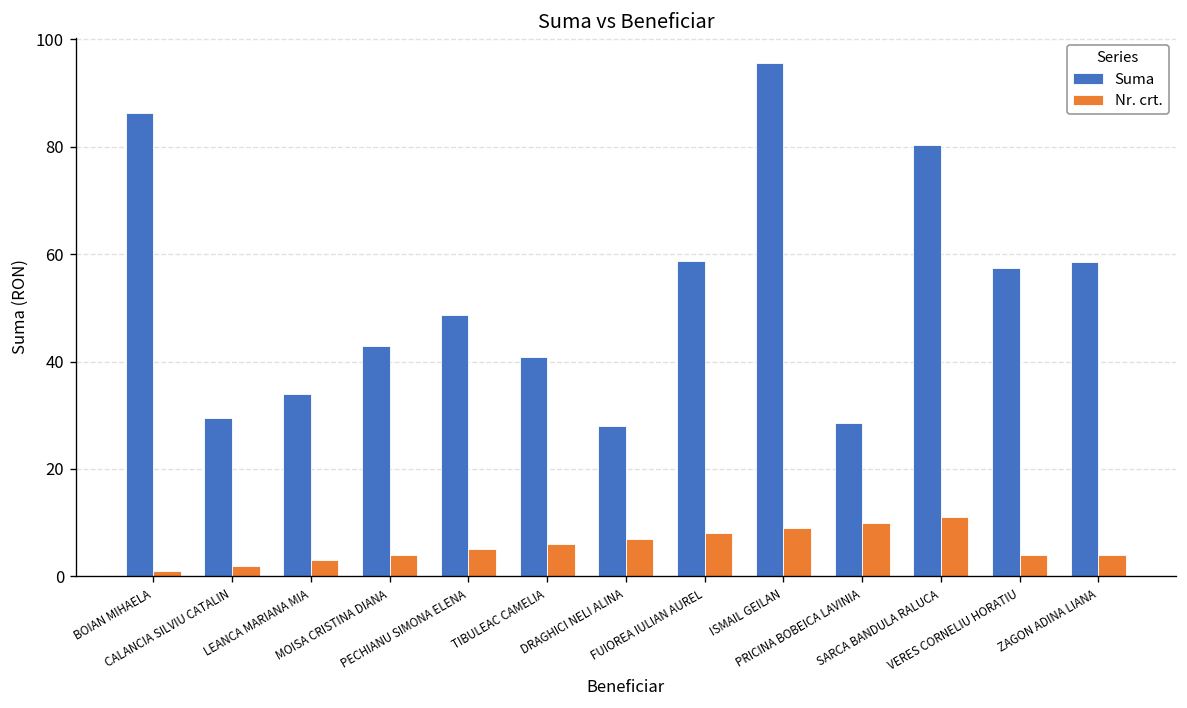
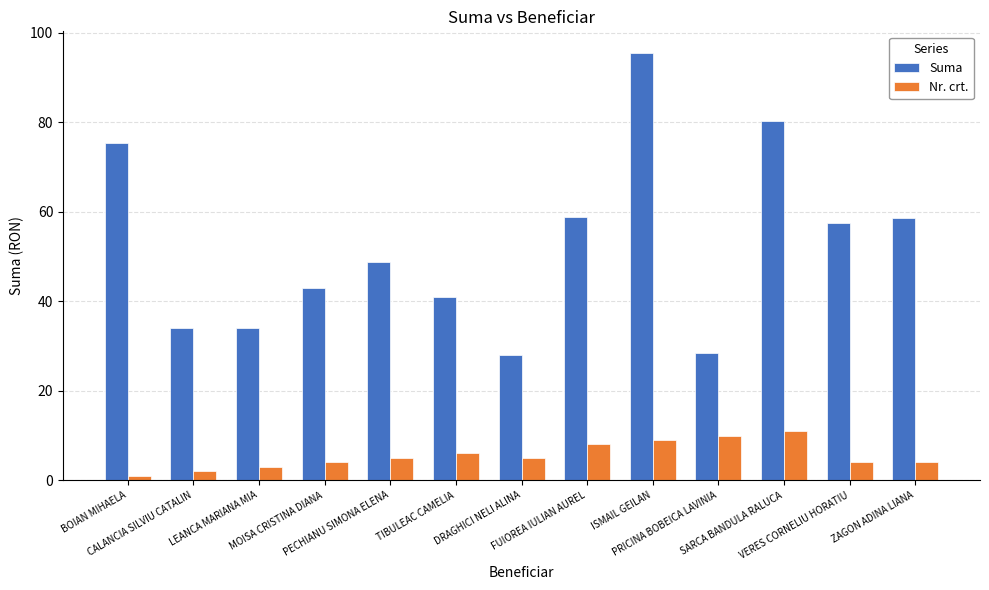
  {
    "Suma": {
-     "BOIAN MIHAELA": 86,
-     "CALANCIA SILVIU CATALIN": 30,
+     "BOIAN MIHAELA": 75,
+     "CALANCIA SILVIU CATALIN": 34,
      "LEANCA MARIANA MIA": 34,
      "MOISA CRISTINA DIANA": 43,
      "PECHIANU SIMONA ELENA": 49,
      "TIBULEAC CAMELIA": 41,
      "DRAGHICI NELI ALINA": 28,
      "FUIOREA IULIAN AUREL": 59,
      "ISMAIL GEILAN": 96,
      "PRICINA BOBEICA LAVINIA": 29,
      "SARCA BANDULA RALUCA": 80,
      "VERES CORNELIU HORATIU": 57,
      "ZAGON ADINA LIANA": 59
    },
    "Nr. crt.": {
      "BOIAN MIHAELA": 1,
      "CALANCIA SILVIU CATALIN": 2,
      "LEANCA MARIANA MIA": 3,
      "MOISA CRISTINA DIANA": 4,
      "PECHIANU SIMONA ELENA": 5,
      "TIBULEAC CAMELIA": 6,
-     "DRAGHICI NELI ALINA": 7,
+     "DRAGHICI NELI ALINA": 5,
      "FUIOREA IULIAN AUREL": 8,
      "ISMAIL GEILAN": 9,
      "PRICINA BOBEICA LAVINIA": 10,
      "SARCA BANDULA RALUCA": 11,
      "VERES CORNELIU HORATIU": 4,
      "ZAGON ADINA LIANA": 4
    }
  }
